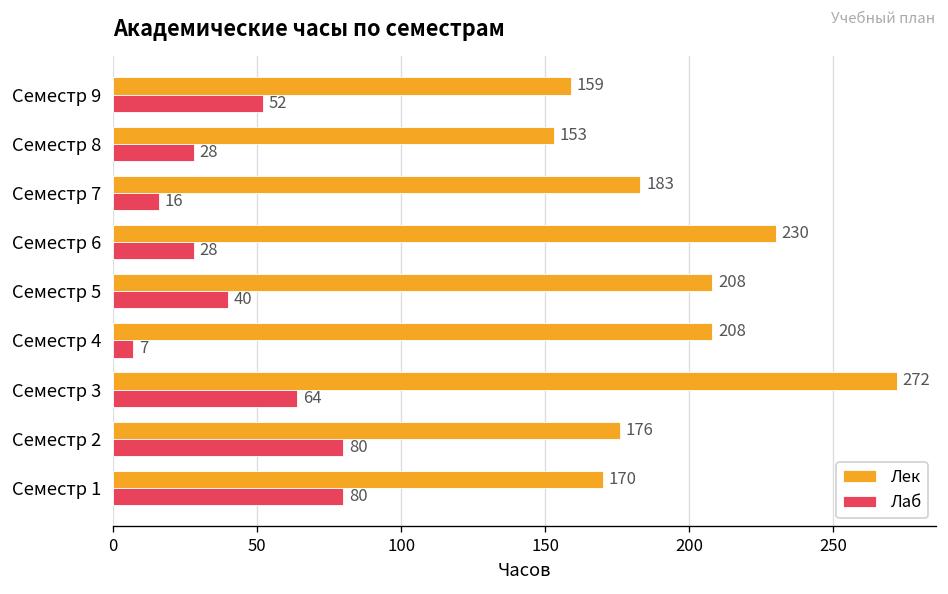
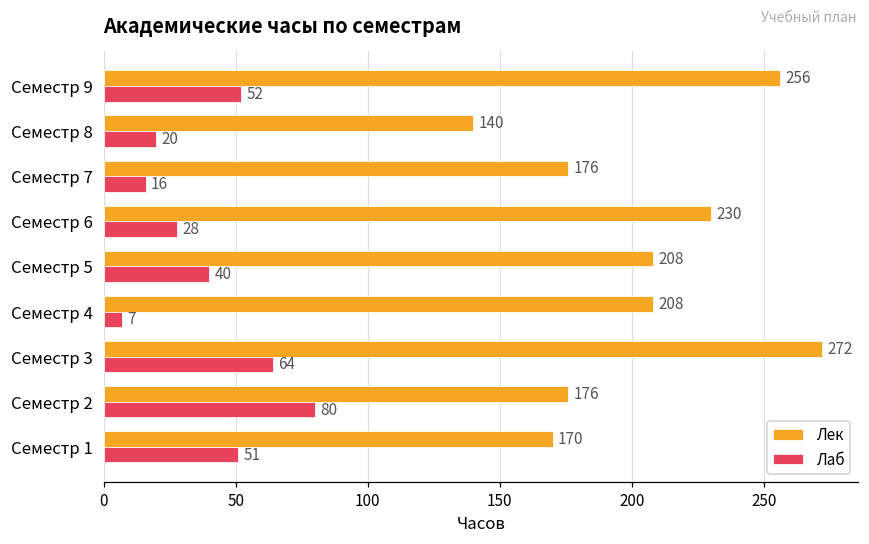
  {
    "Лек": {
-     "Семестр 9": 159,
-     "Семестр 8": 153,
-     "Семестр 7": 183,
+     "Семестр 9": 256,
+     "Семестр 8": 140,
+     "Семестр 7": 176,
      "Семестр 6": 230,
      "Семестр 5": 208,
      "Семестр 4": 208,
      "Семестр 3": 272,
      "Семестр 2": 176,
      "Семестр 1": 170
    },
    "Лаб": {
      "Семестр 9": 52,
-     "Семестр 8": 28,
+     "Семестр 8": 20,
      "Семестр 7": 16,
      "Семестр 6": 28,
      "Семестр 5": 40,
      "Семестр 4": 7,
      "Семестр 3": 64,
      "Семестр 2": 80,
-     "Семестр 1": 80
+     "Семестр 1": 51
    }
  }
